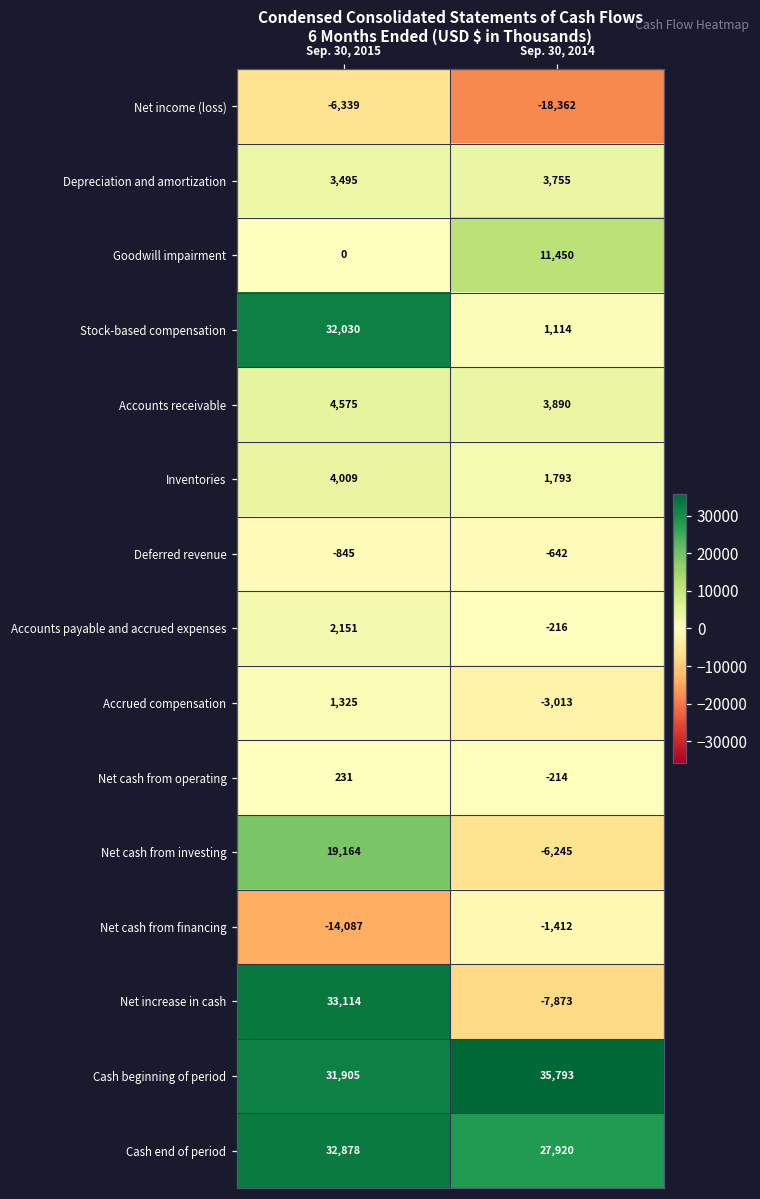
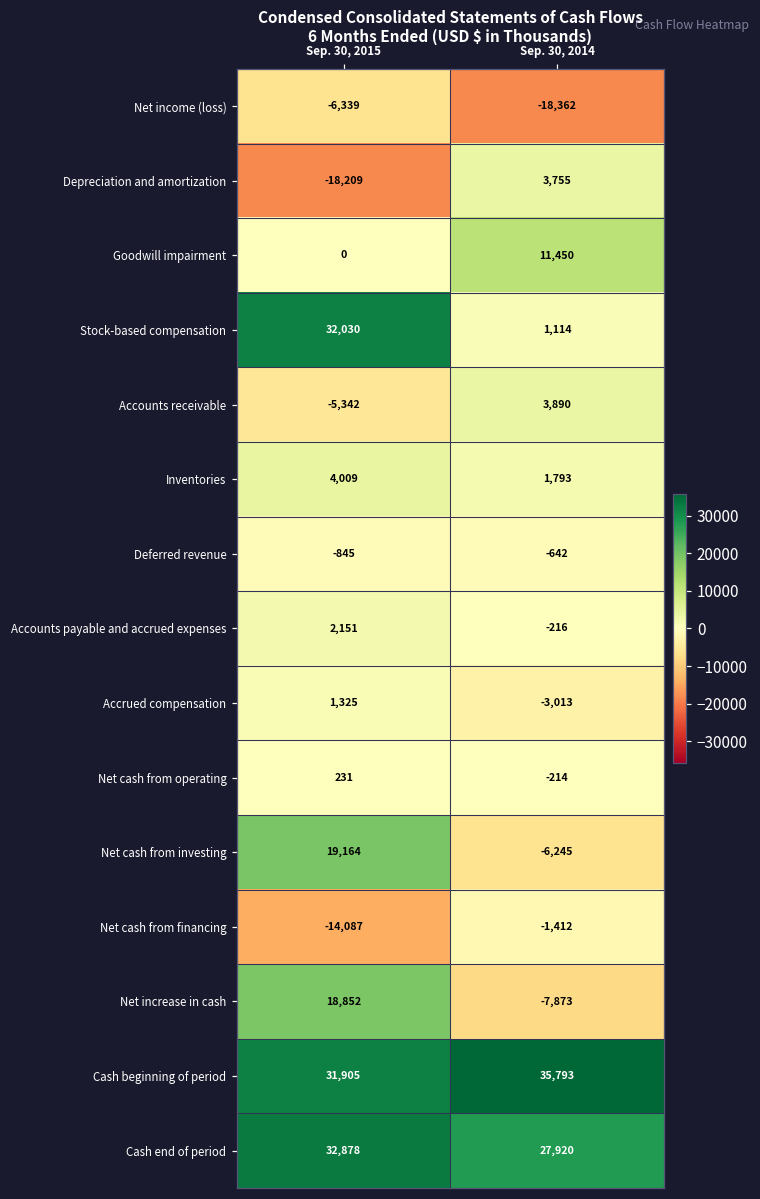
  {
    "Net income (loss)": {
      "Sep. 30, 2015": "-6,339",
      "Sep. 30, 2014": "-18,362"
    },
    "Depreciation and amortization": {
-     "Sep. 30, 2015": "3,495",
+     "Sep. 30, 2015": "-18,209",
      "Sep. 30, 2014": "3,755"
    },
    "Goodwill impairment": {
      "Sep. 30, 2015": "0",
      "Sep. 30, 2014": "11,450"
    },
    "Stock-based compensation": {
      "Sep. 30, 2015": "32,030",
      "Sep. 30, 2014": "1,114"
    },
    "Accounts receivable": {
-     "Sep. 30, 2015": "4,575",
+     "Sep. 30, 2015": "-5,342",
      "Sep. 30, 2014": "3,890"
    },
    "Inventories": {
      "Sep. 30, 2015": "4,009",
      "Sep. 30, 2014": "1,793"
    },
    "Deferred revenue": {
      "Sep. 30, 2015": "-845",
      "Sep. 30, 2014": "-642"
    },
    "Accounts payable and accrued expenses": {
      "Sep. 30, 2015": "2,151",
      "Sep. 30, 2014": "-216"
    },
    "Accrued compensation": {
      "Sep. 30, 2015": "1,325",
      "Sep. 30, 2014": "-3,013"
    },
    "Net cash from operating": {
      "Sep. 30, 2015": "231",
      "Sep. 30, 2014": "-214"
    },
    "Net cash from investing": {
      "Sep. 30, 2015": "19,164",
      "Sep. 30, 2014": "-6,245"
    },
    "Net cash from financing": {
      "Sep. 30, 2015": "-14,087",
      "Sep. 30, 2014": "-1,412"
    },
    "Net increase in cash": {
-     "Sep. 30, 2015": "33,114",
+     "Sep. 30, 2015": "18,852",
      "Sep. 30, 2014": "-7,873"
    },
    "Cash beginning of period": {
      "Sep. 30, 2015": "31,905",
      "Sep. 30, 2014": "35,793"
    },
    "Cash end of period": {
      "Sep. 30, 2015": "32,878",
      "Sep. 30, 2014": "27,920"
    }
  }
